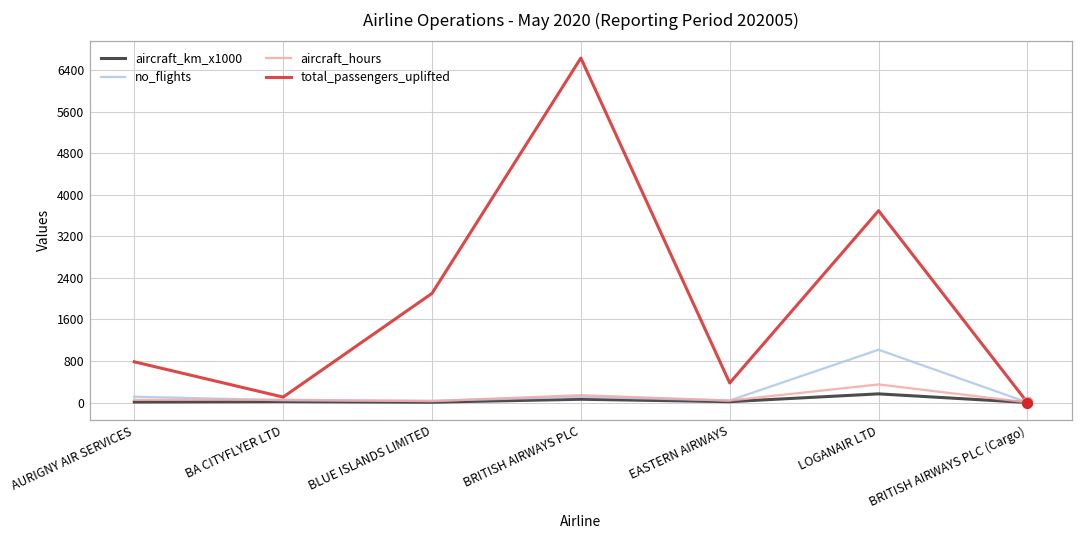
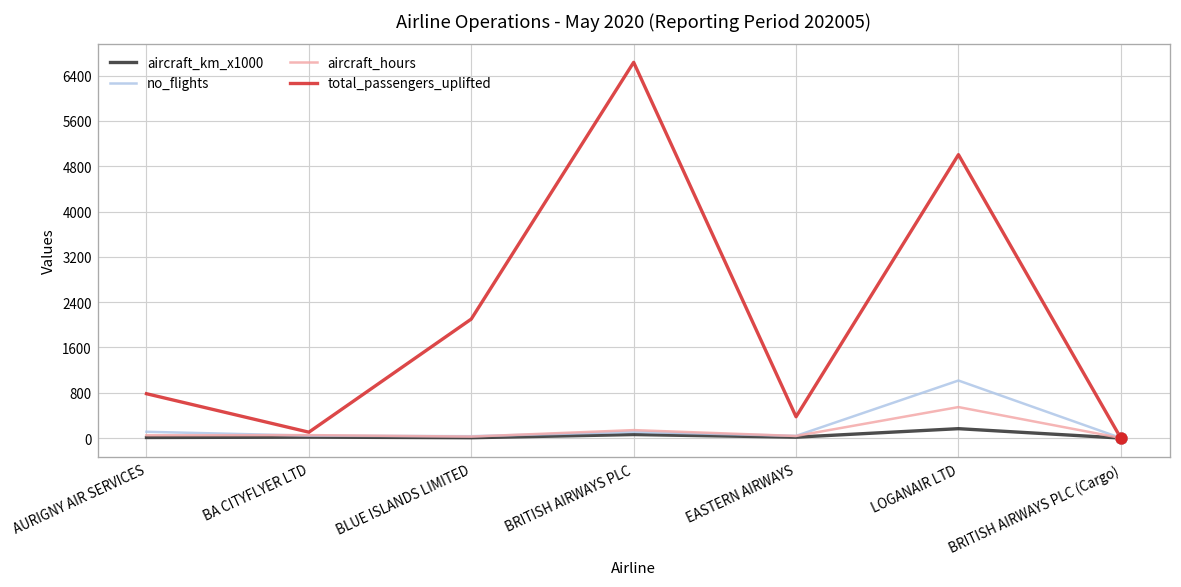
  {
    "no_flights": {
      "AURIGNY AIR SERVICES": 100,
      "LOGANAIR LTD": 1000
    },
    "aircraft_hours": {
-     "LOGANAIR LTD": 300
+     "LOGANAIR LTD": 500
    },
    "total_passengers_uplifted": {
      "AURIGNY AIR SERVICES": 800,
      "BLUE ISLANDS LIMITED": 2100,
      "BRITISH AIRWAYS PLC": 6600,
      "EASTERN AIRWAYS": 400,
-     "LOGANAIR LTD": 3700
+     "LOGANAIR LTD": 5000
    }
  }
